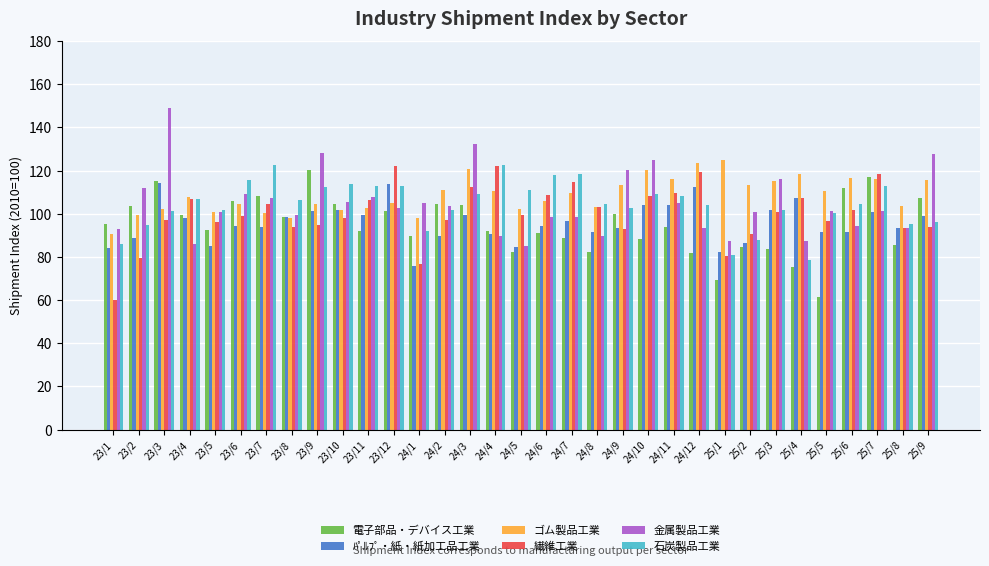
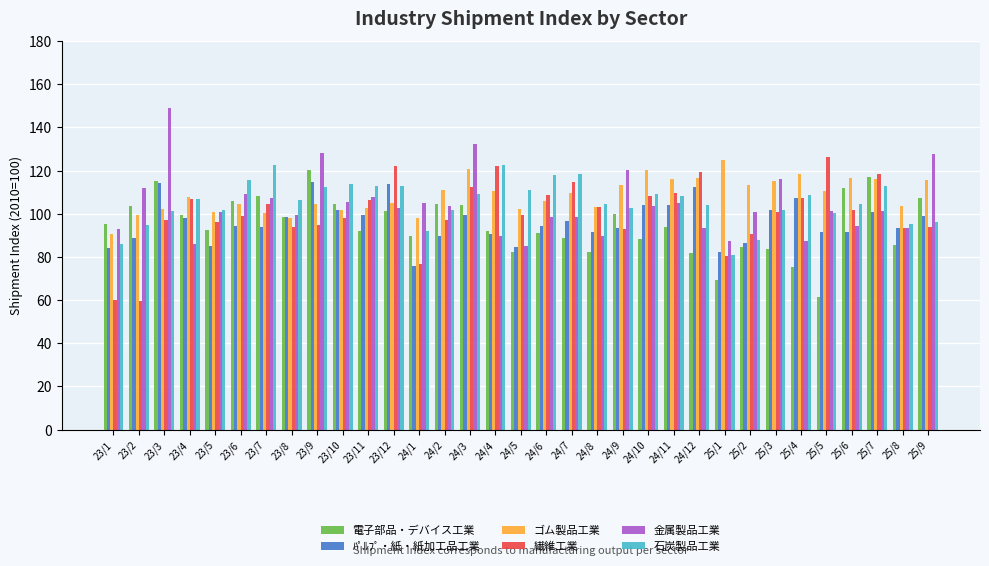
  {
    "電子部品・デバイス工業": {
      "23/1": 95,
      "23/2": 104,
      "23/3": 115,
      "23/4": 99,
      "23/5": 93,
      "23/6": 106,
      "23/7": 108,
      "23/8": 99,
      "23/9": 120,
      "23/10": 104,
      "23/11": 92,
      "23/12": 101,
      "24/1": 90,
      "24/2": 104,
      "24/3": 104,
      "24/4": 92,
      "24/5": 82,
      "24/6": 91,
      "24/7": 89,
      "24/8": 83,
      "24/9": 100,
      "24/10": 88,
      "24/11": 94,
      "24/12": 82,
      "25/1": 69,
      "25/2": 85,
      "25/3": 84,
      "25/4": 75,
      "25/5": 61,
      "25/6": 112,
      "25/7": 117,
      "25/8": 85,
      "25/9": 107
    },
    "ﾊﾟﾙﾌﾟ・紙・紙加工品工業": {
      "23/1": 84,
      "23/2": 89,
      "23/3": 114,
      "23/4": 98,
      "23/5": 85,
      "23/6": 95,
      "23/7": 94,
      "23/8": 99,
-     "23/9": 101,
+     "23/9": 115,
      "23/10": 102,
      "23/11": 100,
      "23/12": 114,
      "24/1": 76,
      "24/2": 90,
      "24/3": 99,
      "24/4": 91,
      "24/5": 85,
      "24/6": 94,
      "24/7": 97,
      "24/8": 92,
      "24/9": 93,
      "24/10": 104,
      "24/11": 104,
      "24/12": 112,
      "25/1": 83,
      "25/2": 86,
      "25/3": 102,
      "25/4": 107,
      "25/5": 92,
      "25/6": 91,
      "25/7": 101,
      "25/8": 94,
      "25/9": 99
    },
    "ゴム製品工業": {
      "23/1": 91,
      "23/2": 99,
      "23/3": 102,
      "23/4": 108,
      "23/5": 101,
      "23/6": 104,
      "23/7": 100,
      "23/8": 98,
      "23/9": 105,
      "23/10": 102,
      "23/11": 103,
      "23/12": 105,
      "24/1": 98,
      "24/2": 111,
      "24/3": 121,
      "24/4": 111,
      "24/5": 102,
      "24/6": 106,
      "24/7": 110,
      "24/8": 103,
      "24/9": 113,
      "24/10": 120,
      "24/11": 116,
-     "24/12": 123,
+     "24/12": 117,
      "25/1": 125,
      "25/2": 113,
      "25/3": 115,
      "25/4": 119,
      "25/5": 111,
      "25/6": 117,
      "25/7": 116,
      "25/8": 104,
      "25/9": 116
    },
    "繊維工業": {
      "23/1": 60,
-     "23/2": 79,
+     "23/2": 60,
      "23/3": 97,
      "23/4": 107,
      "23/5": 96,
      "23/6": 99,
      "23/7": 104,
      "23/8": 94,
      "23/9": 95,
      "23/10": 98,
      "23/11": 106,
      "23/12": 122,
      "24/1": 77,
      "24/2": 97,
      "24/3": 113,
      "24/4": 122,
      "24/5": 99,
      "24/6": 109,
      "24/7": 115,
      "24/8": 103,
      "24/9": 93,
      "24/10": 108,
      "24/11": 109,
      "24/12": 119,
      "25/1": 80,
      "25/2": 91,
      "25/3": 101,
      "25/4": 107,
-     "25/5": 97,
+     "25/5": 126,
      "25/6": 102,
      "25/7": 119,
      "25/8": 94,
      "25/9": 94
    },
    "金属製品工業": {
      "23/1": 93,
      "23/2": 112,
      "23/3": 149,
      "23/4": 86,
      "23/5": 101,
      "23/6": 109,
      "23/7": 107,
      "23/8": 99,
      "23/9": 128,
      "23/10": 105,
      "23/11": 108,
      "23/12": 103,
      "24/1": 105,
      "24/2": 104,
      "24/3": 132,
      "24/4": 90,
      "24/5": 85,
      "24/6": 99,
      "24/7": 99,
      "24/8": 90,
      "24/9": 120,
-     "24/10": 125,
+     "24/10": 103,
      "24/11": 105,
      "24/12": 94,
      "25/1": 87,
      "25/2": 101,
      "25/3": 116,
      "25/4": 87,
      "25/5": 101,
      "25/6": 94,
      "25/7": 101,
      "25/8": 94,
      "25/9": 128
    },
    "石炭製品工業": {
      "23/1": 86,
      "23/2": 95,
      "23/3": 101,
      "23/4": 107,
      "23/5": 102,
      "23/6": 116,
      "23/7": 123,
      "23/8": 106,
      "23/9": 113,
      "23/10": 114,
      "23/11": 113,
      "23/12": 113,
      "24/1": 92,
      "24/2": 102,
      "24/3": 109,
      "24/4": 123,
      "24/5": 111,
      "24/6": 118,
      "24/7": 118,
      "24/8": 105,
      "24/9": 103,
      "24/10": 109,
      "24/11": 108,
      "24/12": 104,
      "25/1": 81,
      "25/2": 88,
      "25/3": 102,
-     "25/4": 79,
+     "25/4": 109,
      "25/5": 101,
      "25/6": 105,
      "25/7": 113,
      "25/8": 95,
      "25/9": 96
    }
  }
